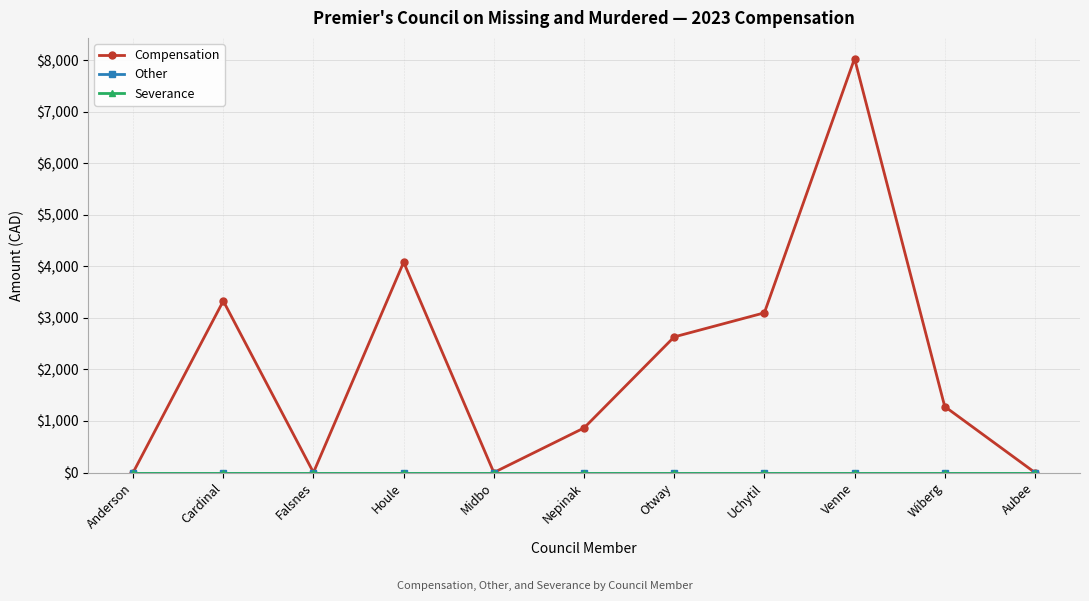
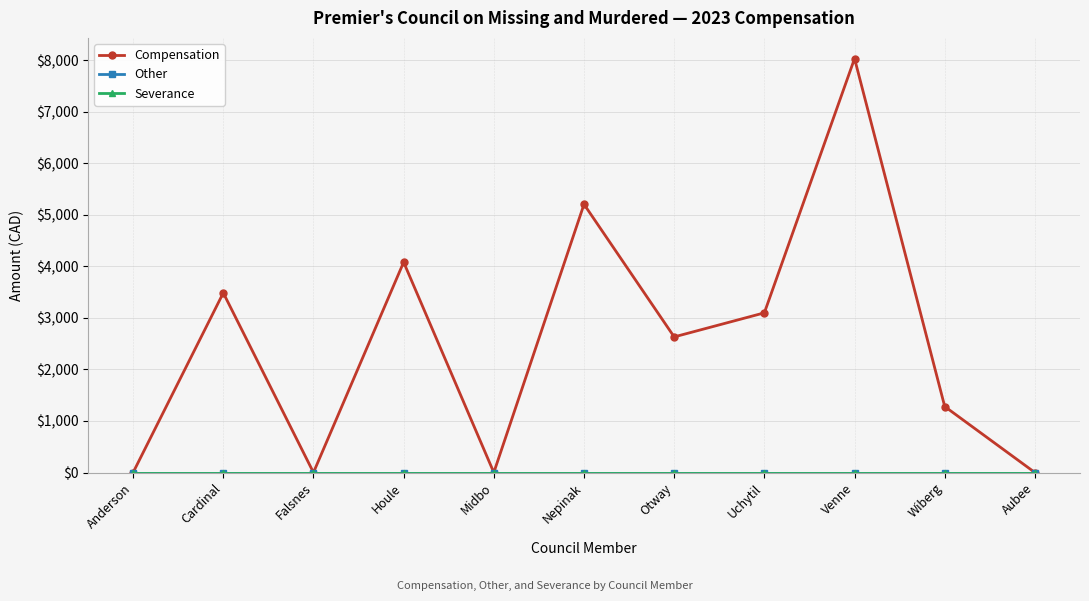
  {
    "Compensation": {
-     "Cardinal": "$3,300",
+     "Cardinal": "$3,500",
      "Houle": "$4,100",
-     "Nepinak": "$900",
+     "Nepinak": "$5,200",
      "Otway": "$2,600",
      "Uchytil": "$3,100",
      "Venne": "$8,000",
      "Wiberg": "$1,300"
    },
    "Severance": {
      "Cardinal": "$0",
      "Houle": "$0",
      "Nepinak": "$0",
      "Otway": "$0",
      "Uchytil": "$0",
      "Venne": "$0",
      "Wiberg": "$0"
    }
  }
